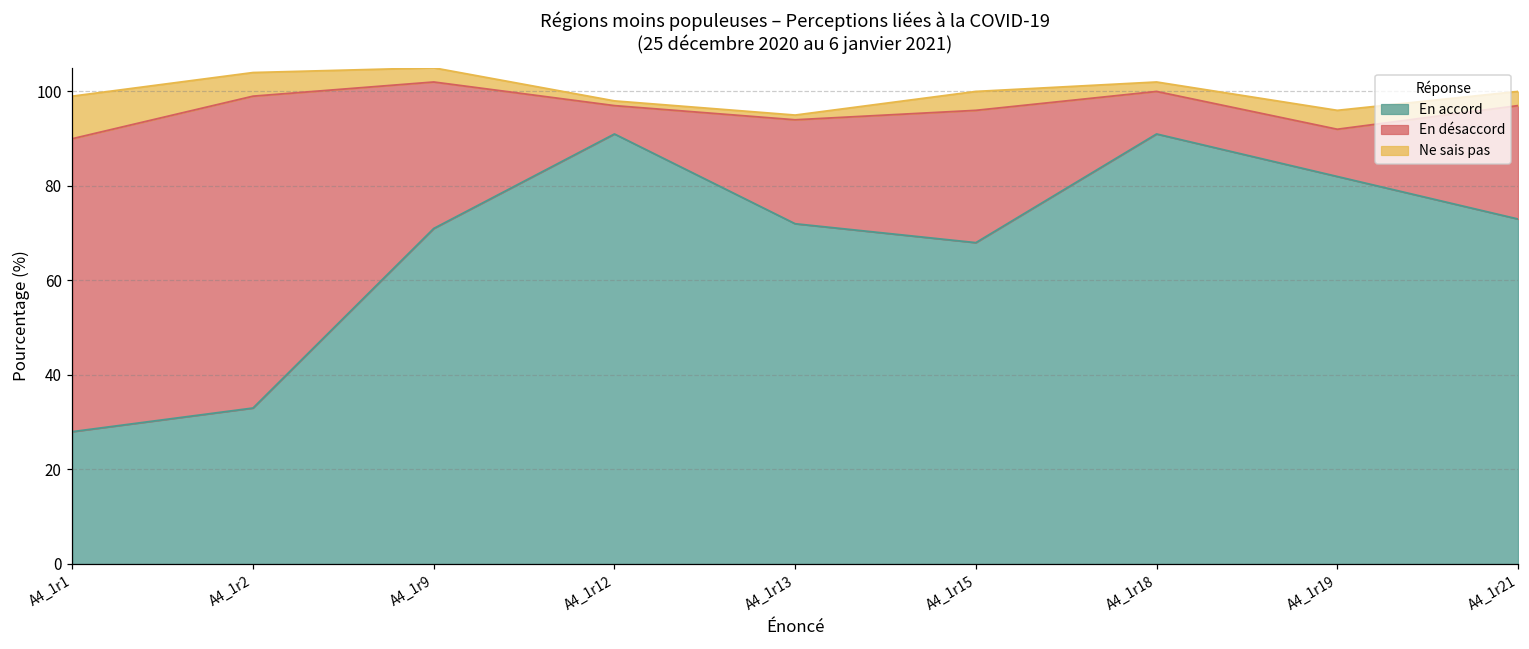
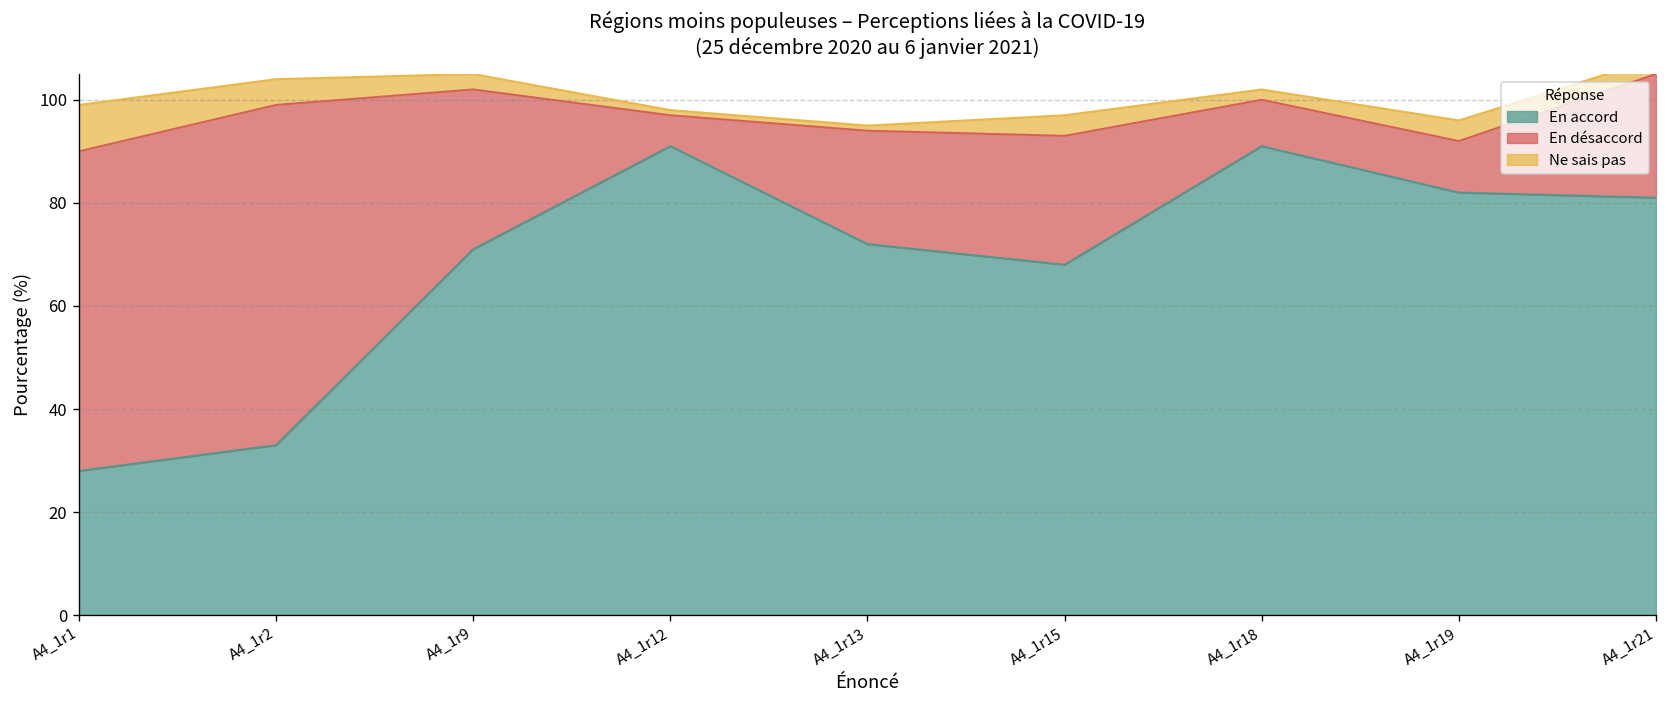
  {
    "En accord": {
      "A4_1r1": 28,
      "A4_1r2": 33,
      "A4_1r9": 71,
      "A4_1r12": 91,
      "A4_1r13": 72,
      "A4_1r15": 68,
      "A4_1r18": 91,
      "A4_1r19": 82,
-     "A4_1r21": 73
+     "A4_1r21": 81
    },
    "En désaccord": {
      "A4_1r1": 62,
      "A4_1r2": 66,
      "A4_1r9": 31,
      "A4_1r12": 6,
      "A4_1r13": 22,
-     "A4_1r15": 28,
+     "A4_1r15": 25,
      "A4_1r18": 9,
      "A4_1r19": 10,
      "A4_1r21": 24
    },
    "Ne sais pas": {
      "A4_1r1": 9,
      "A4_1r2": 5,
      "A4_1r9": 3,
      "A4_1r12": 1,
      "A4_1r13": 1,
      "A4_1r15": 4,
      "A4_1r18": 2,
      "A4_1r19": 4
    }
  }
